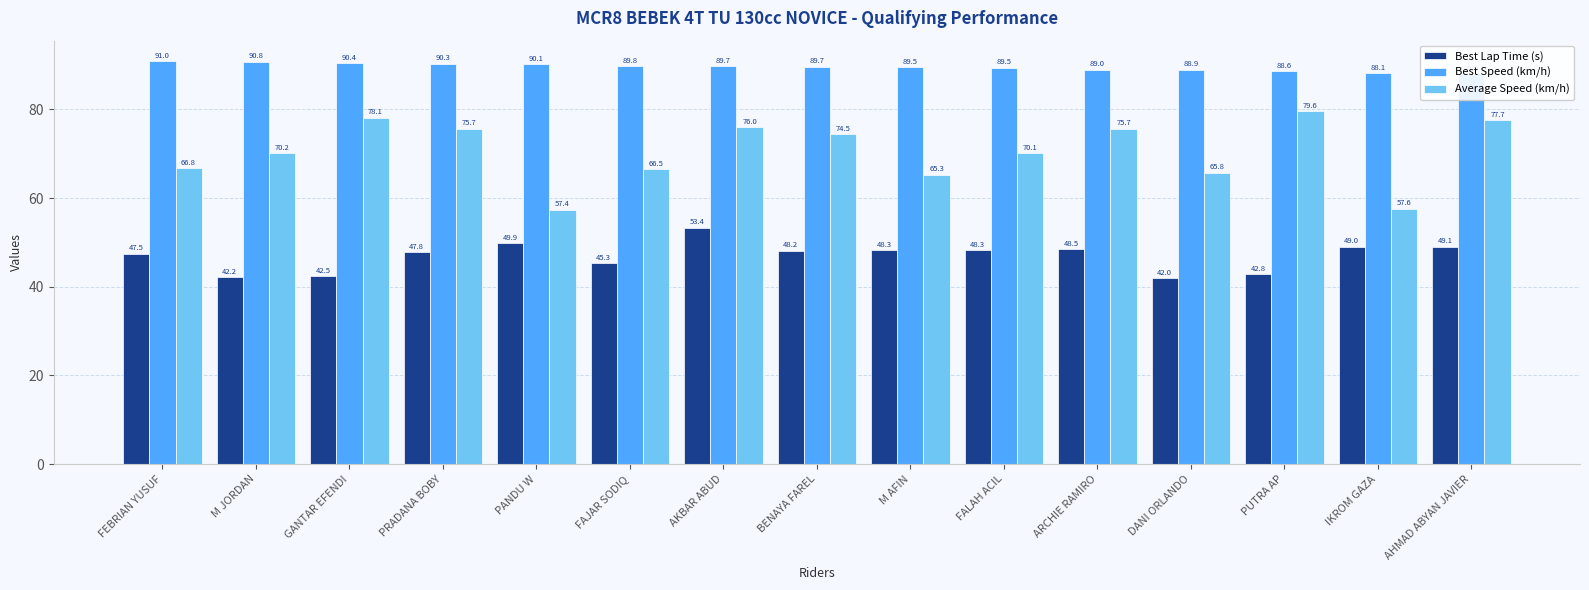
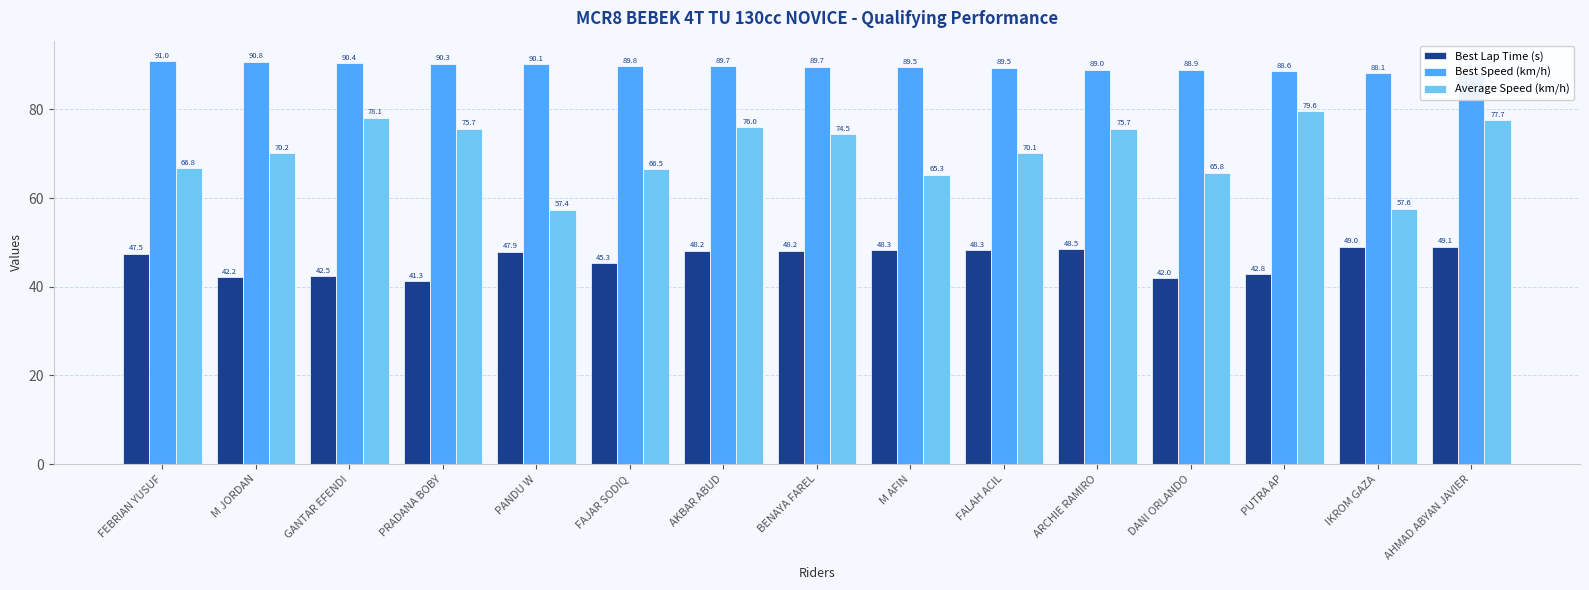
  {
    "Best Lap Time (s)": {
      "FEBRIAN YUSUF": 47.5,
      "M JORDAN": 42.2,
      "GANTAR EFENDI": 42.5,
-     "PRADANA BOBY": 47.8,
-     "PANDU W": 49.9,
+     "PRADANA BOBY": 41.3,
+     "PANDU W": 47.9,
      "FAJAR SODIQ": 45.3,
-     "AKBAR ABUD": 53.4,
+     "AKBAR ABUD": 48.2,
      "BENAYA FAREL": 48.2,
      "M AFIN": 48.3,
      "FALAH ACIL": 48.3,
      "ARCHIE RAMIRO": 48.5,
      "DANI ORLANDO": 42.0,
      "PUTRA AP": 42.8,
      "IKROM GAZA": 49.0,
      "AHMAD ABYAN JAVIER": 49.1
    }
  }
